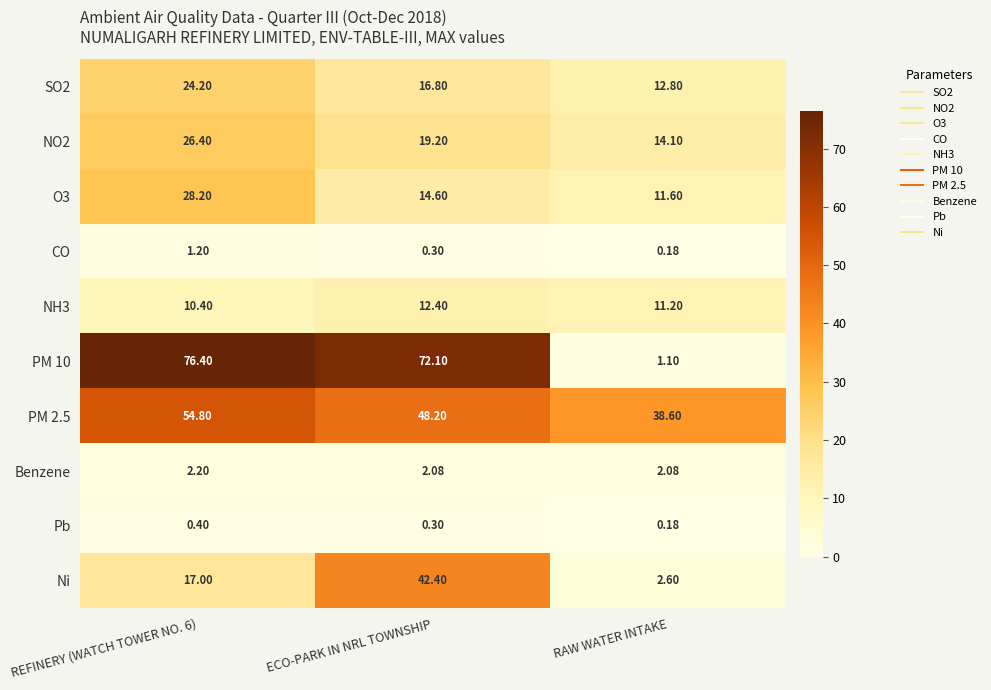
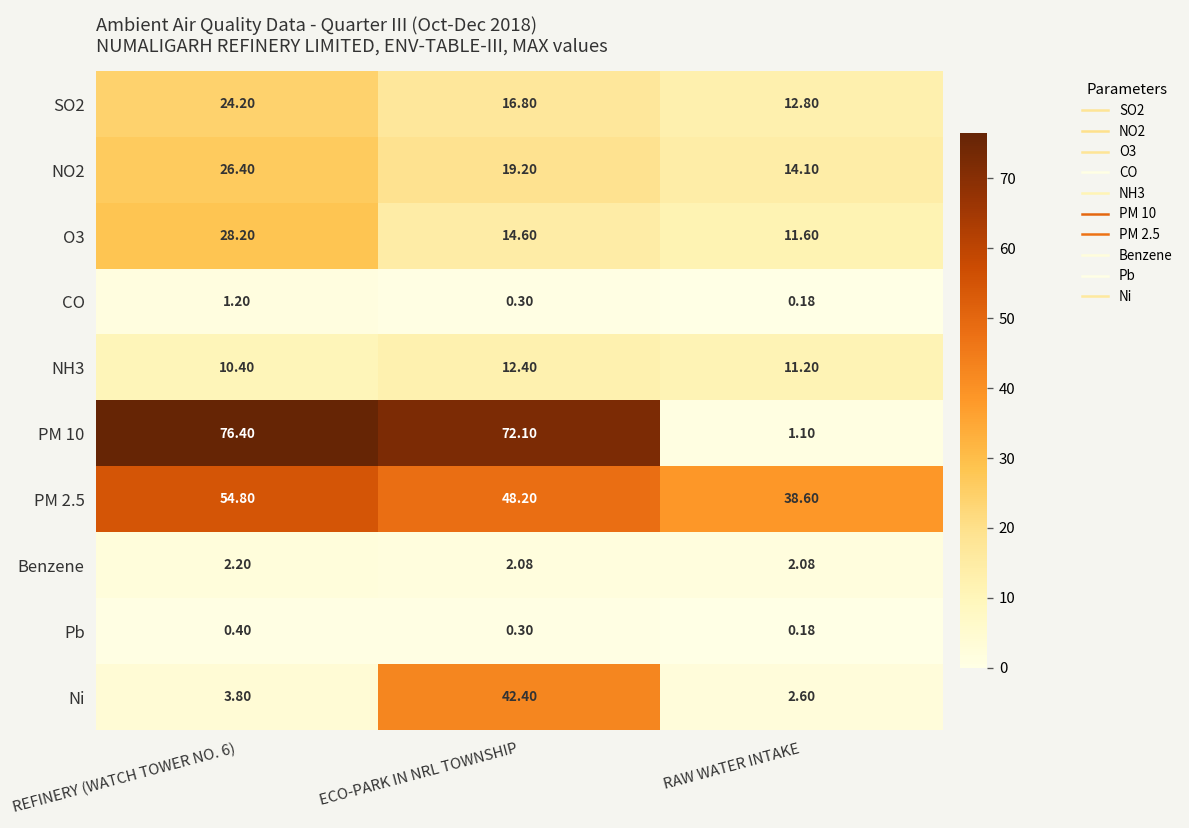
  {
    "SO2": {
      "REFINERY (WATCH TOWER NO. 6)": 24.20,
      "ECO-PARK IN NRL TOWNSHIP": 16.80,
      "RAW WATER INTAKE": 12.80
    },
    "NO2": {
      "REFINERY (WATCH TOWER NO. 6)": 26.40,
      "ECO-PARK IN NRL TOWNSHIP": 19.20,
      "RAW WATER INTAKE": 14.10
    },
    "O3": {
      "REFINERY (WATCH TOWER NO. 6)": 28.20,
      "ECO-PARK IN NRL TOWNSHIP": 14.60,
      "RAW WATER INTAKE": 11.60
    },
    "CO": {
      "REFINERY (WATCH TOWER NO. 6)": 1.20,
      "ECO-PARK IN NRL TOWNSHIP": 0.30,
      "RAW WATER INTAKE": 0.18
    },
    "NH3": {
      "REFINERY (WATCH TOWER NO. 6)": 10.40,
      "ECO-PARK IN NRL TOWNSHIP": 12.40,
      "RAW WATER INTAKE": 11.20
    },
    "PM 10": {
      "REFINERY (WATCH TOWER NO. 6)": 76.40,
      "ECO-PARK IN NRL TOWNSHIP": 72.10,
      "RAW WATER INTAKE": 1.10
    },
    "PM 2.5": {
      "REFINERY (WATCH TOWER NO. 6)": 54.80,
      "ECO-PARK IN NRL TOWNSHIP": 48.20,
      "RAW WATER INTAKE": 38.60
    },
    "Benzene": {
      "REFINERY (WATCH TOWER NO. 6)": 2.20,
      "ECO-PARK IN NRL TOWNSHIP": 2.08,
      "RAW WATER INTAKE": 2.08
    },
    "Pb": {
      "REFINERY (WATCH TOWER NO. 6)": 0.40,
      "ECO-PARK IN NRL TOWNSHIP": 0.30,
      "RAW WATER INTAKE": 0.18
    },
    "Ni": {
-     "REFINERY (WATCH TOWER NO. 6)": 17.00,
+     "REFINERY (WATCH TOWER NO. 6)": 3.80,
      "ECO-PARK IN NRL TOWNSHIP": 42.40,
      "RAW WATER INTAKE": 2.60
    }
  }
